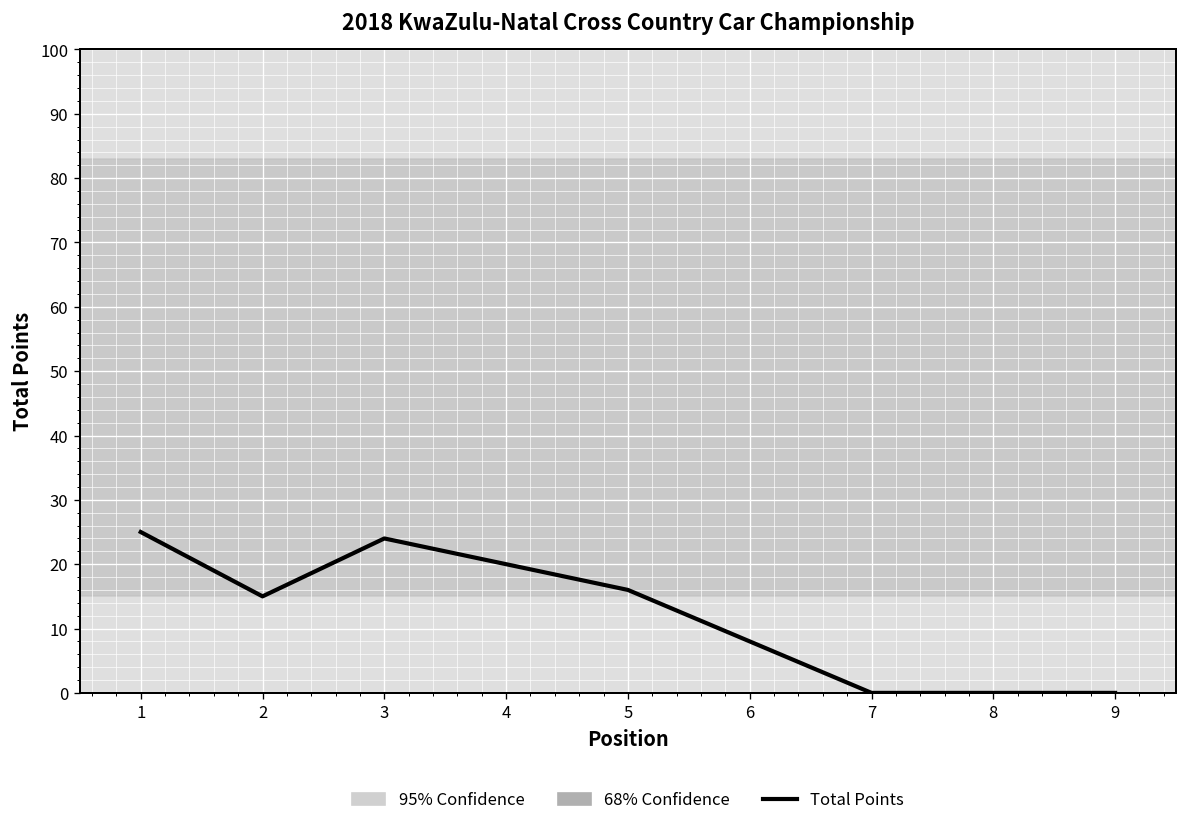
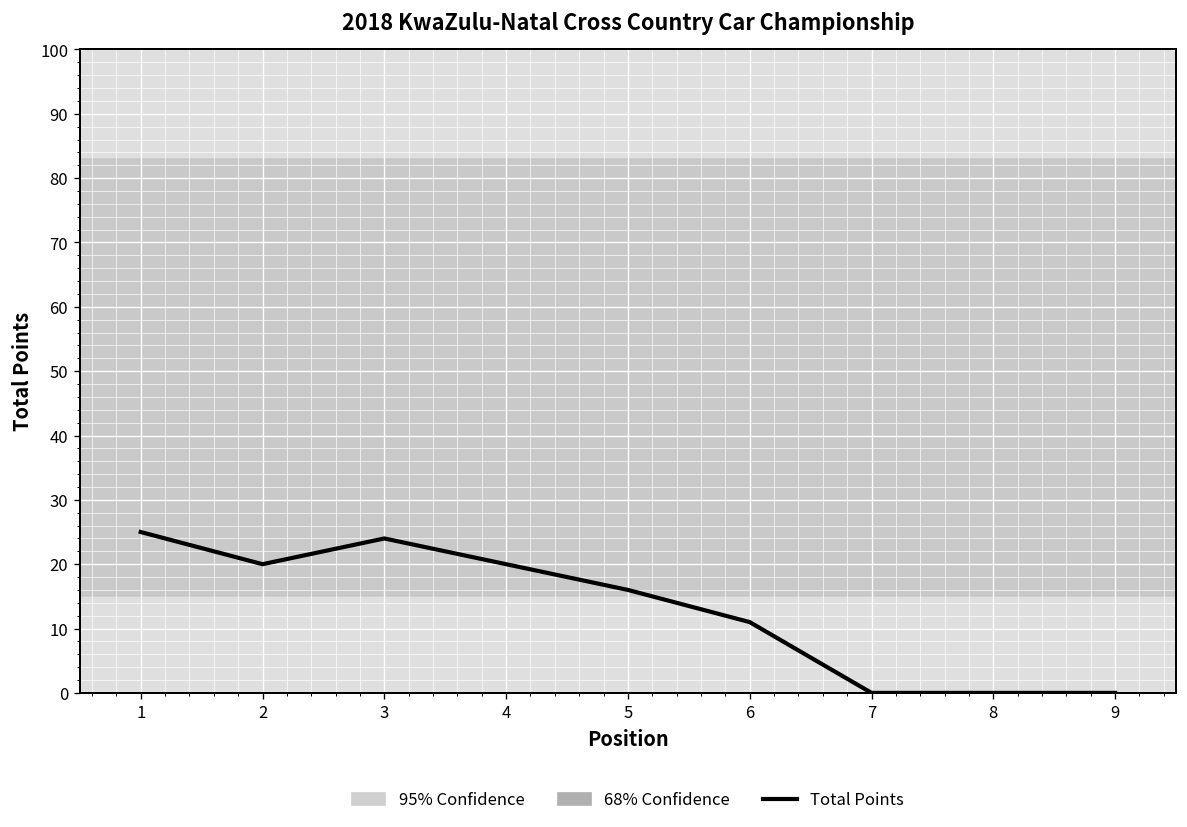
  {
    "1": 25,
-   "2": 15,
+   "2": 20,
    "3": 24,
    "4": 20,
    "5": 16,
-   "6": 8,
+   "6": 11,
    "7": 0,
    "8": 0,
    "9": 0
  }
